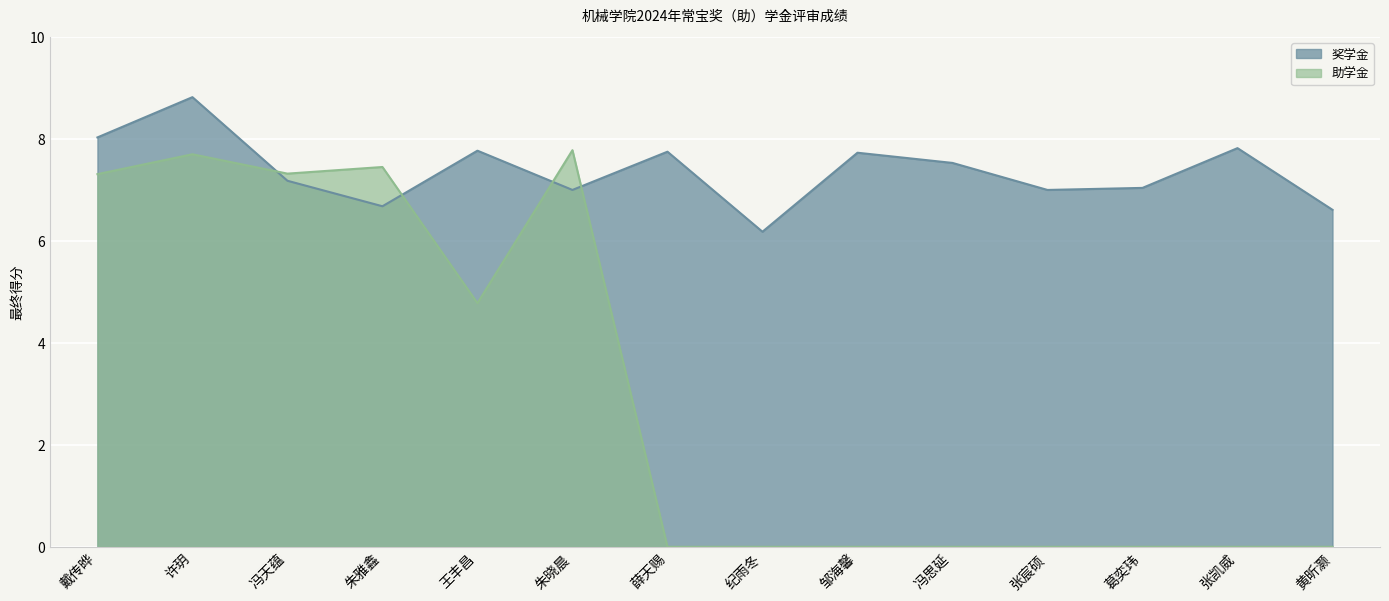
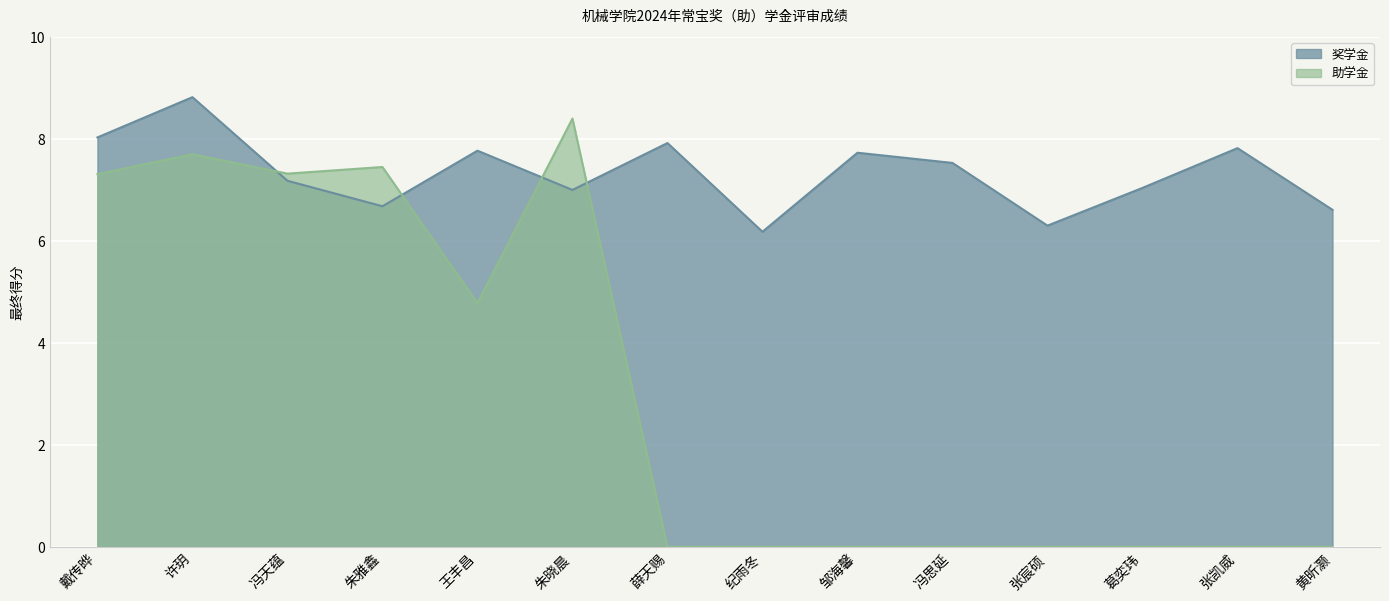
  {
    "奖学金": {
      "戴传晔": 8.0,
      "许玥": 8.8,
      "冯天蕴": 7.2,
      "朱雅鑫": 6.7,
      "王丰昌": 7.8,
      "朱晓晨": 7.0,
-     "薛天赐": 7.8,
+     "薛天赐": 7.9,
      "纪雨冬": 6.2,
      "邹海馨": 7.7,
      "冯思延": 7.5,
-     "张宸硕": 7.0,
+     "张宸硕": 6.3,
      "葛奕玮": 7.0,
      "张凯威": 7.8,
      "黄昕灏": 6.6
    },
    "助学金": {
      "戴传晔": 7.3,
      "许玥": 7.7,
      "冯天蕴": 7.3,
      "朱雅鑫": 7.5,
      "王丰昌": 4.8,
-     "朱晓晨": 7.8,
+     "朱晓晨": 8.4,
      "薛天赐": 0.0,
      "纪雨冬": 0.0,
      "邹海馨": 0.0,
      "冯思延": 0.0,
      "张宸硕": 0.0,
      "葛奕玮": 0.0,
      "张凯威": 0.0,
      "黄昕灏": 0.0
    }
  }
